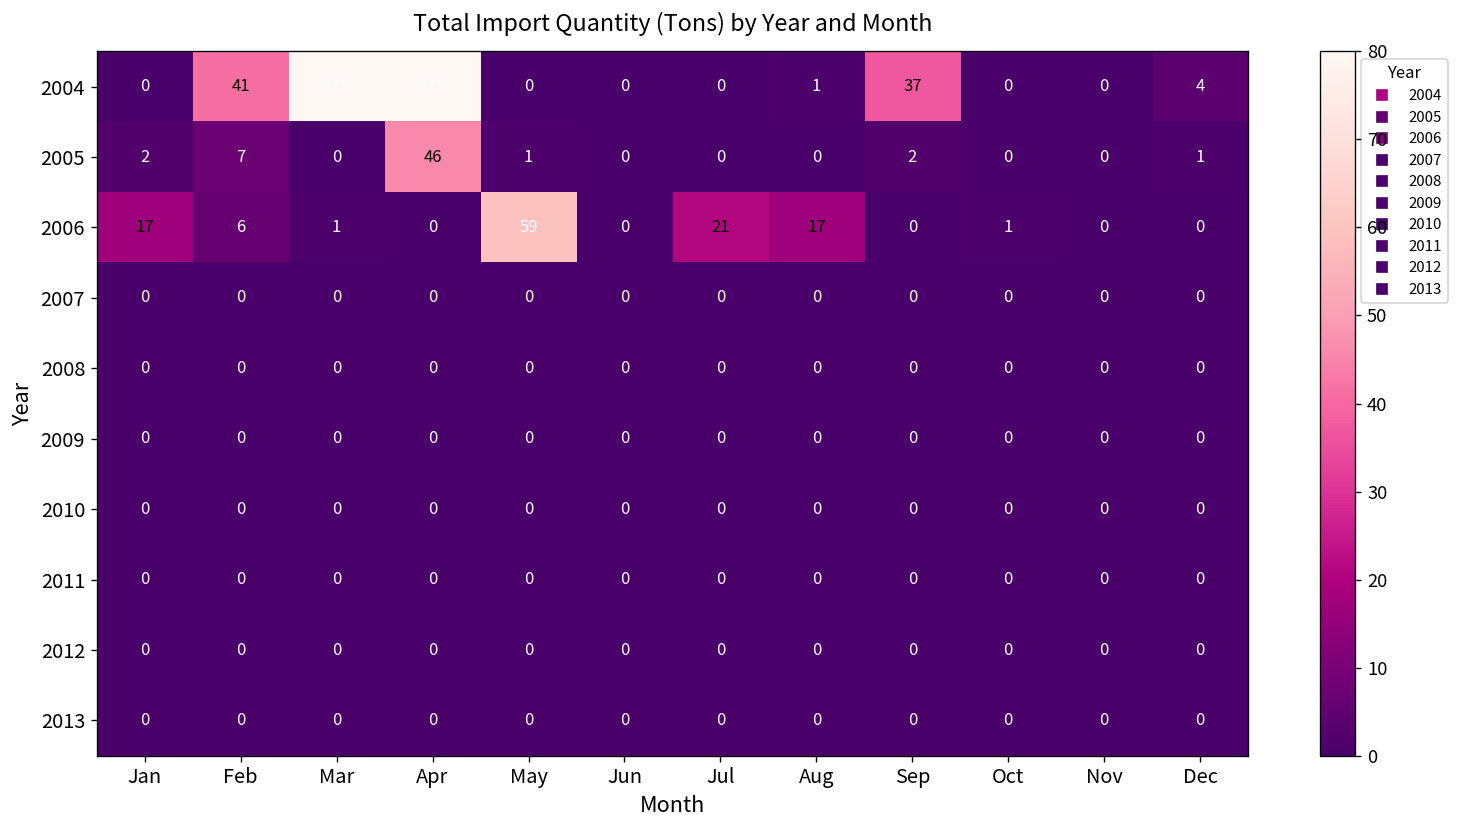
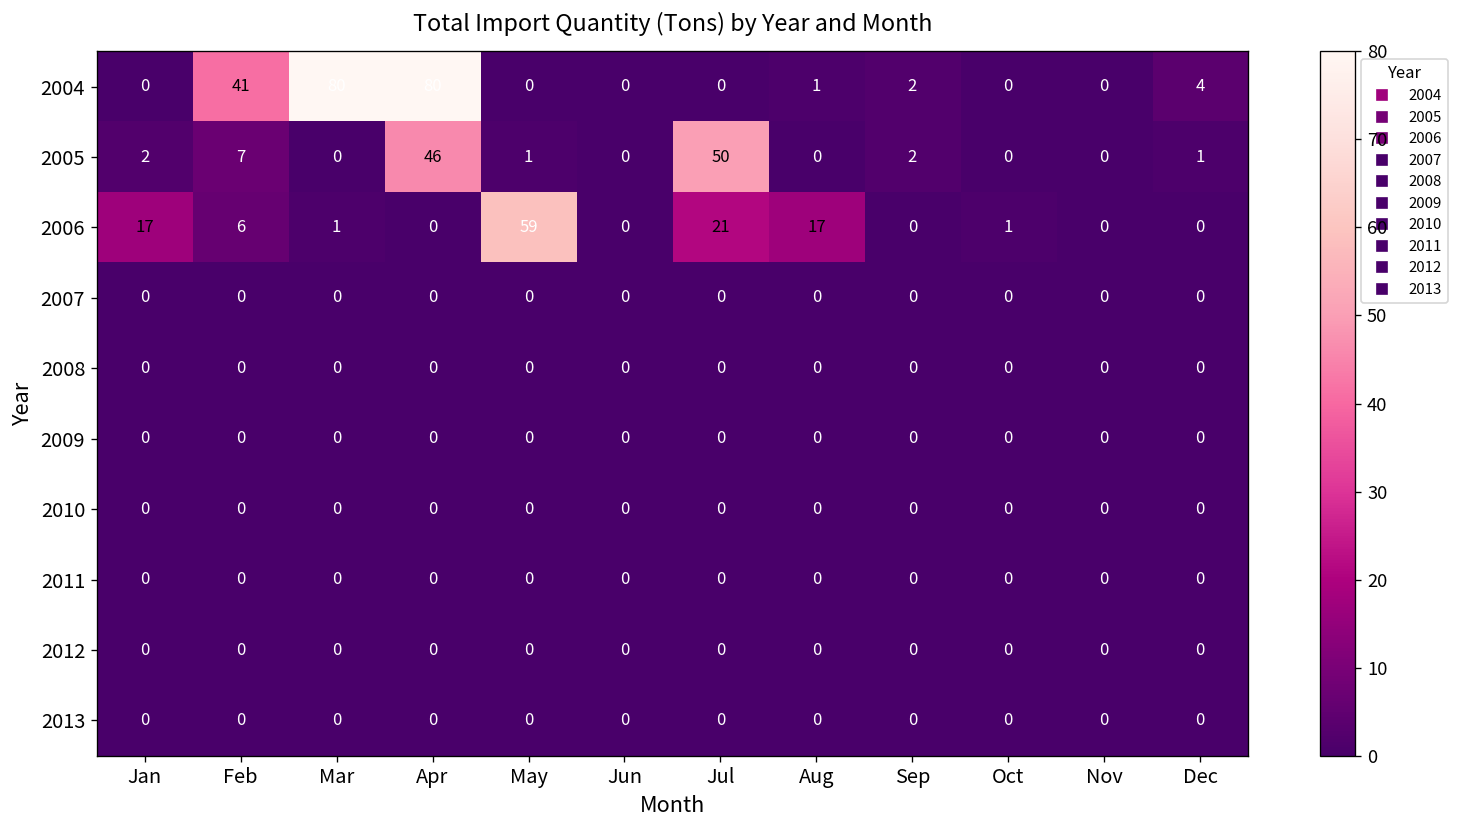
  {
    "2004": {
      "Jan": 0,
      "Feb": 41,
      "May": 0,
      "Jun": 0,
      "Jul": 0,
      "Aug": 1,
-     "Sep": 37,
+     "Sep": 2,
      "Oct": 0,
      "Nov": 0,
      "Dec": 4
    },
    "2005": {
      "Jan": 2,
      "Feb": 7,
      "Mar": 0,
      "Apr": 46,
      "May": 1,
      "Jun": 0,
-     "Jul": 0,
+     "Jul": 50,
      "Aug": 0,
      "Sep": 2,
      "Oct": 0,
      "Nov": 0,
      "Dec": 1
    },
    "2006": {
      "Jan": 17,
      "Feb": 6,
      "Mar": 1,
      "Apr": 0,
      "May": 59,
      "Jun": 0,
      "Jul": 21,
      "Aug": 17,
      "Sep": 0,
      "Oct": 1,
      "Nov": 0,
      "Dec": 0
    },
    "2007": {
      "Jan": 0,
      "Feb": 0,
      "Mar": 0,
      "Apr": 0,
      "May": 0,
      "Jun": 0,
      "Jul": 0,
      "Aug": 0,
      "Sep": 0,
      "Oct": 0,
      "Nov": 0,
      "Dec": 0
    },
    "2008": {
      "Jan": 0,
      "Feb": 0,
      "Mar": 0,
      "Apr": 0,
      "May": 0,
      "Jun": 0,
      "Jul": 0,
      "Aug": 0,
      "Sep": 0,
      "Oct": 0,
      "Nov": 0,
      "Dec": 0
    },
    "2009": {
      "Jan": 0,
      "Feb": 0,
      "Mar": 0,
      "Apr": 0,
      "May": 0,
      "Jun": 0,
      "Jul": 0,
      "Aug": 0,
      "Sep": 0,
      "Oct": 0,
      "Nov": 0,
      "Dec": 0
    },
    "2010": {
      "Jan": 0,
      "Feb": 0,
      "Mar": 0,
      "Apr": 0,
      "May": 0,
      "Jun": 0,
      "Jul": 0,
      "Aug": 0,
      "Sep": 0,
      "Oct": 0,
      "Nov": 0,
      "Dec": 0
    },
    "2011": {
      "Jan": 0,
      "Feb": 0,
      "Mar": 0,
      "Apr": 0,
      "May": 0,
      "Jun": 0,
      "Jul": 0,
      "Aug": 0,
      "Sep": 0,
      "Oct": 0,
      "Nov": 0,
      "Dec": 0
    },
    "2012": {
      "Jan": 0,
      "Feb": 0,
      "Mar": 0,
      "Apr": 0,
      "May": 0,
      "Jun": 0,
      "Jul": 0,
      "Aug": 0,
      "Sep": 0,
      "Oct": 0,
      "Nov": 0,
      "Dec": 0
    },
    "2013": {
      "Jan": 0,
      "Feb": 0,
      "Mar": 0,
      "Apr": 0,
      "May": 0,
      "Jun": 0,
      "Jul": 0,
      "Aug": 0,
      "Sep": 0,
      "Oct": 0,
      "Nov": 0,
      "Dec": 0
    }
  }
